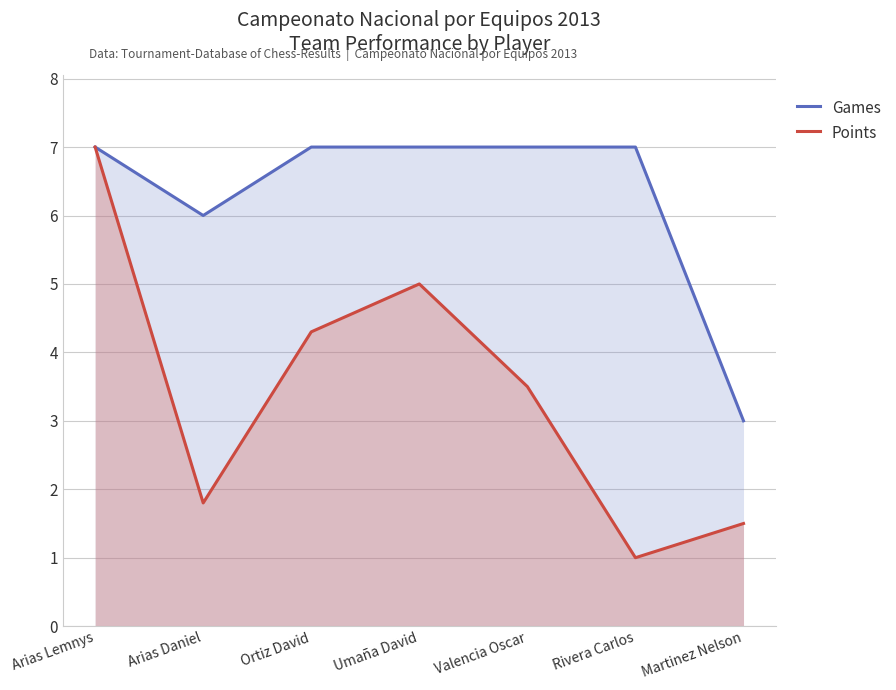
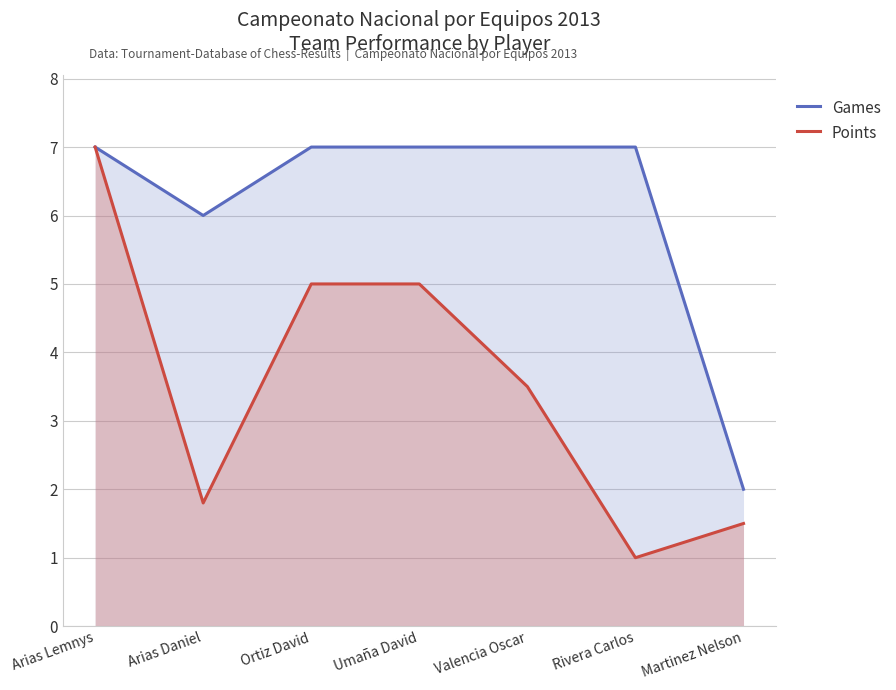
  {
    "Games": {
      "Arias Daniel": 6,
      "Ortiz David": 7,
      "Umaña David": 7,
      "Valencia Oscar": 7,
      "Rivera Carlos": 7,
-     "Martinez Nelson": 3
+     "Martinez Nelson": 2
    },
    "Points": {
      "Arias Daniel": 1.8,
-     "Ortiz David": 4.3,
+     "Ortiz David": 5.0,
      "Umaña David": 5.0,
      "Valencia Oscar": 3.5,
      "Rivera Carlos": 1.0,
      "Martinez Nelson": 1.5
    }
  }
